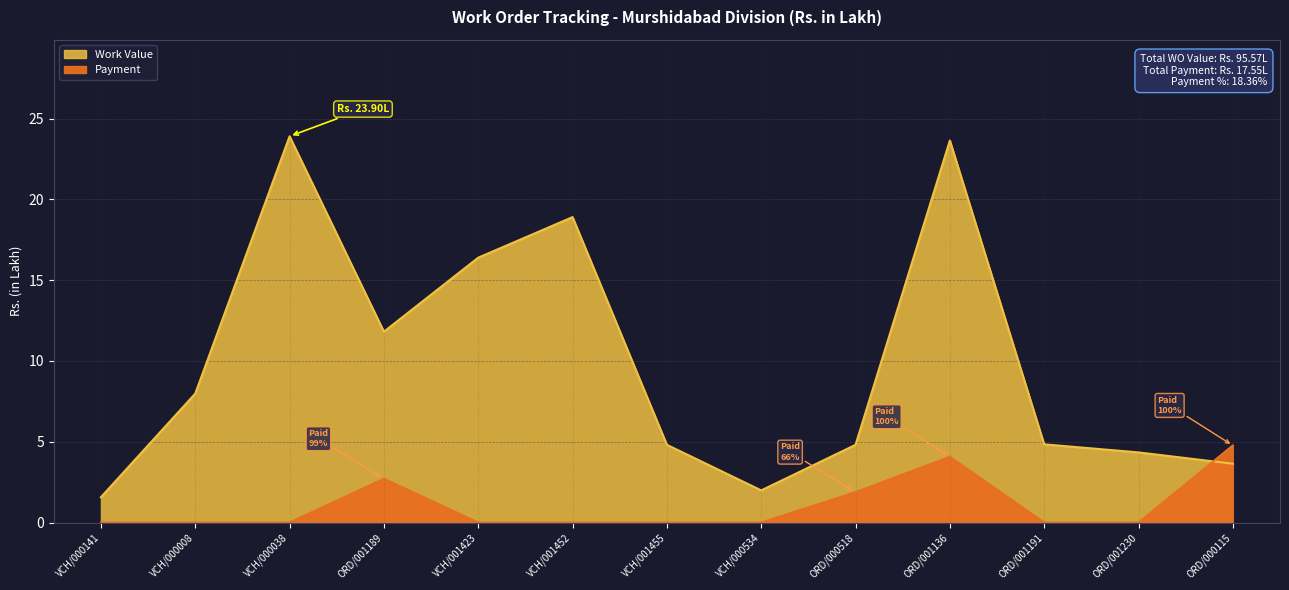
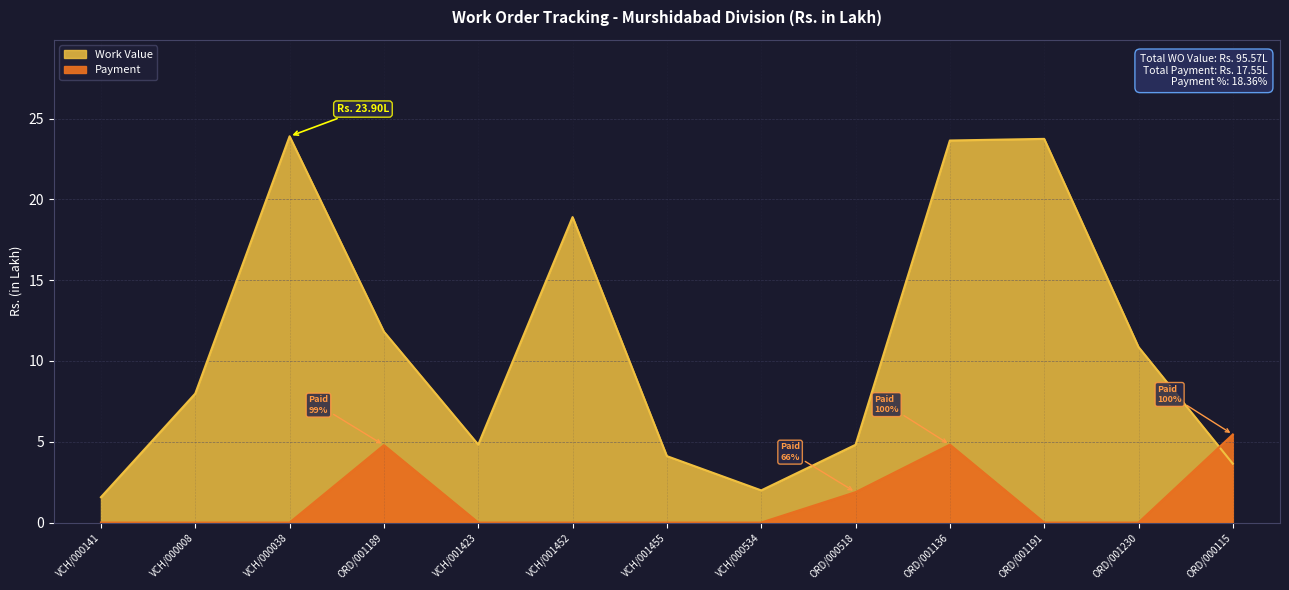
  {
    "Work Value": {
      "VCH/000141": 1.6,
      "VCH/000008": 8.0,
      "ORD/001189": 11.8,
-     "VCH/001423": 16.4,
+     "VCH/001423": 4.8,
      "VCH/001452": 18.9,
-     "VCH/001455": 4.8,
+     "VCH/001455": 4.1,
      "VCH/000534": 2.0,
      "ORD/001136": 23.6,
-     "ORD/001191": 4.8,
-     "ORD/001230": 4.3,
+     "ORD/001191": 23.7,
+     "ORD/001230": 10.9,
      "ORD/000115": 3.6
    },
    "Payment": {
      "VCH/000141": 0.0,
      "VCH/000008": 0.0,
      "VCH/000038": 0.0,
-     "ORD/001189": 2.7,
+     "ORD/001189": 4.8,
      "VCH/001423": 0.0,
      "VCH/001452": 0.0,
      "VCH/001455": 0.0,
      "VCH/000534": 0.0,
      "ORD/000518": 1.9,
-     "ORD/001136": 4.1,
+     "ORD/001136": 4.8,
      "ORD/001191": 0.0,
      "ORD/001230": 0.0,
-     "ORD/000115": 4.8
+     "ORD/000115": 5.5
    }
  }
